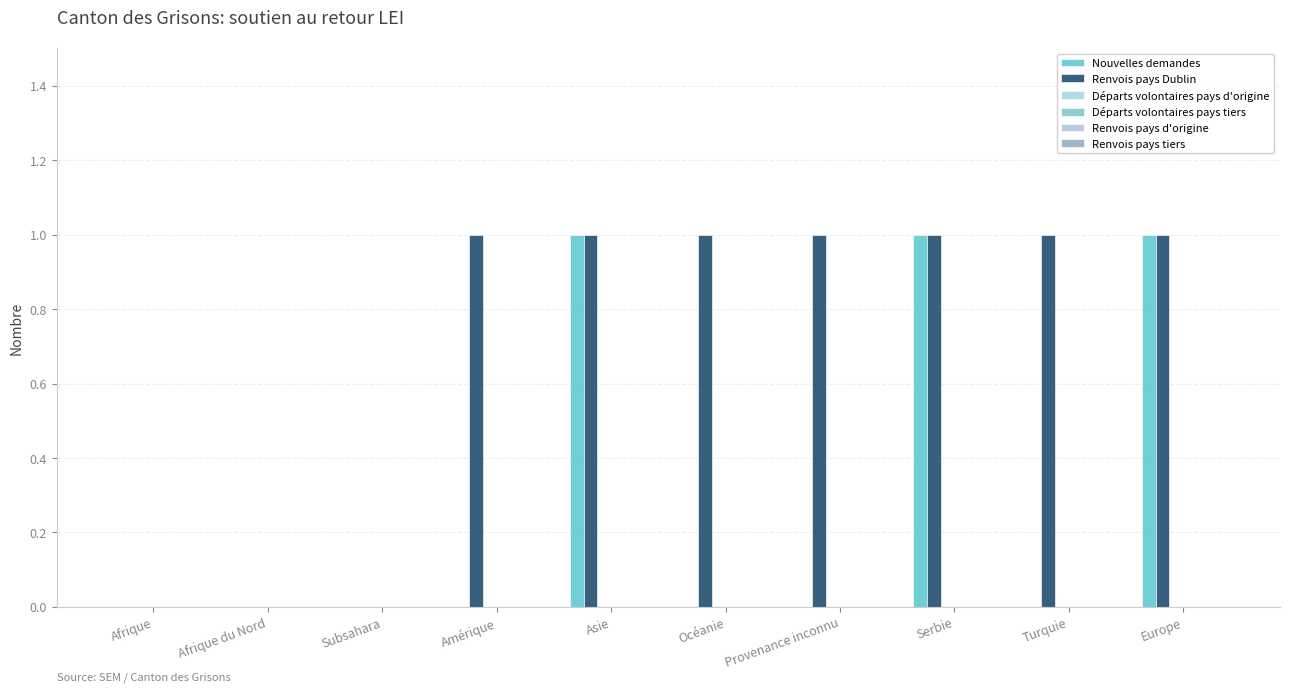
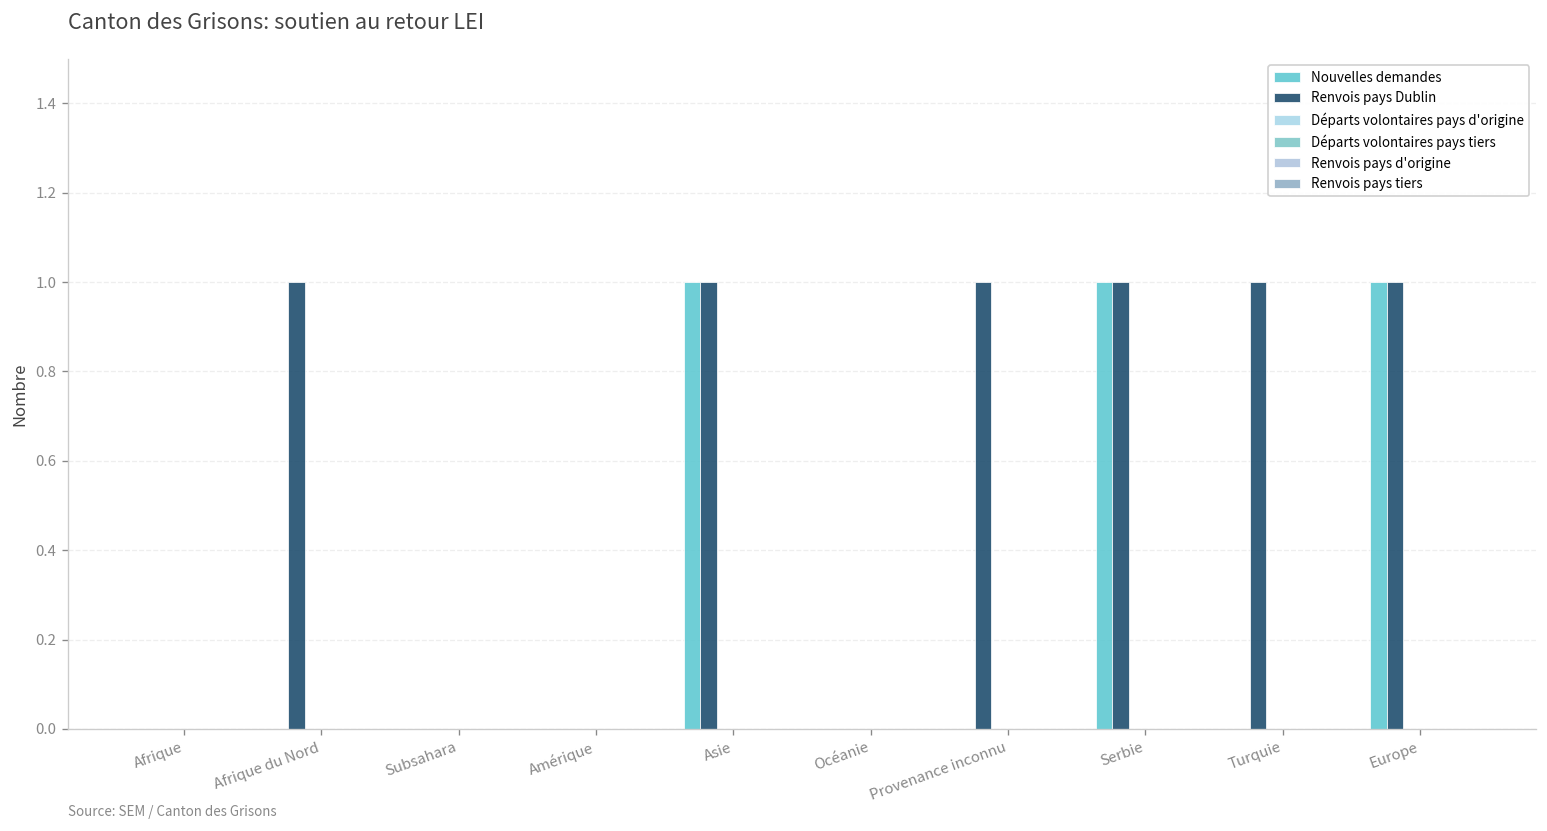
  {
    "Renvois pays Dublin": {
      "Afrique": 0,
-     "Afrique du Nord": 0,
+     "Afrique du Nord": 1,
      "Subsahara": 0,
-     "Amérique": 1,
+     "Amérique": 0,
      "Asie": 1,
-     "Océanie": 1,
+     "Océanie": 0,
      "Provenance inconnu": 1,
      "Serbie": 1,
      "Turquie": 1,
      "Europe": 1
    }
  }
